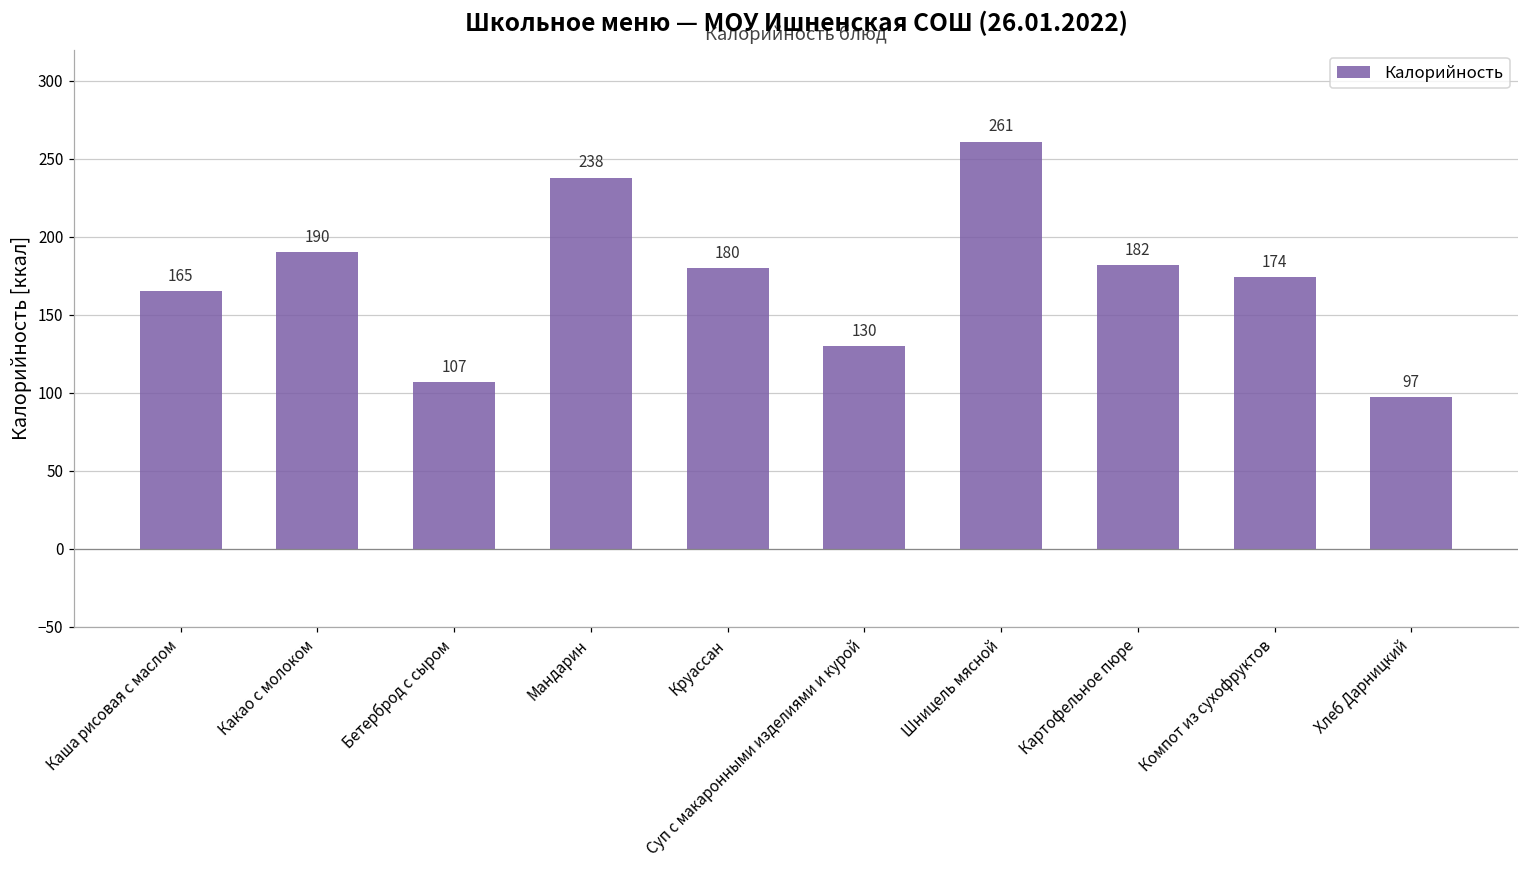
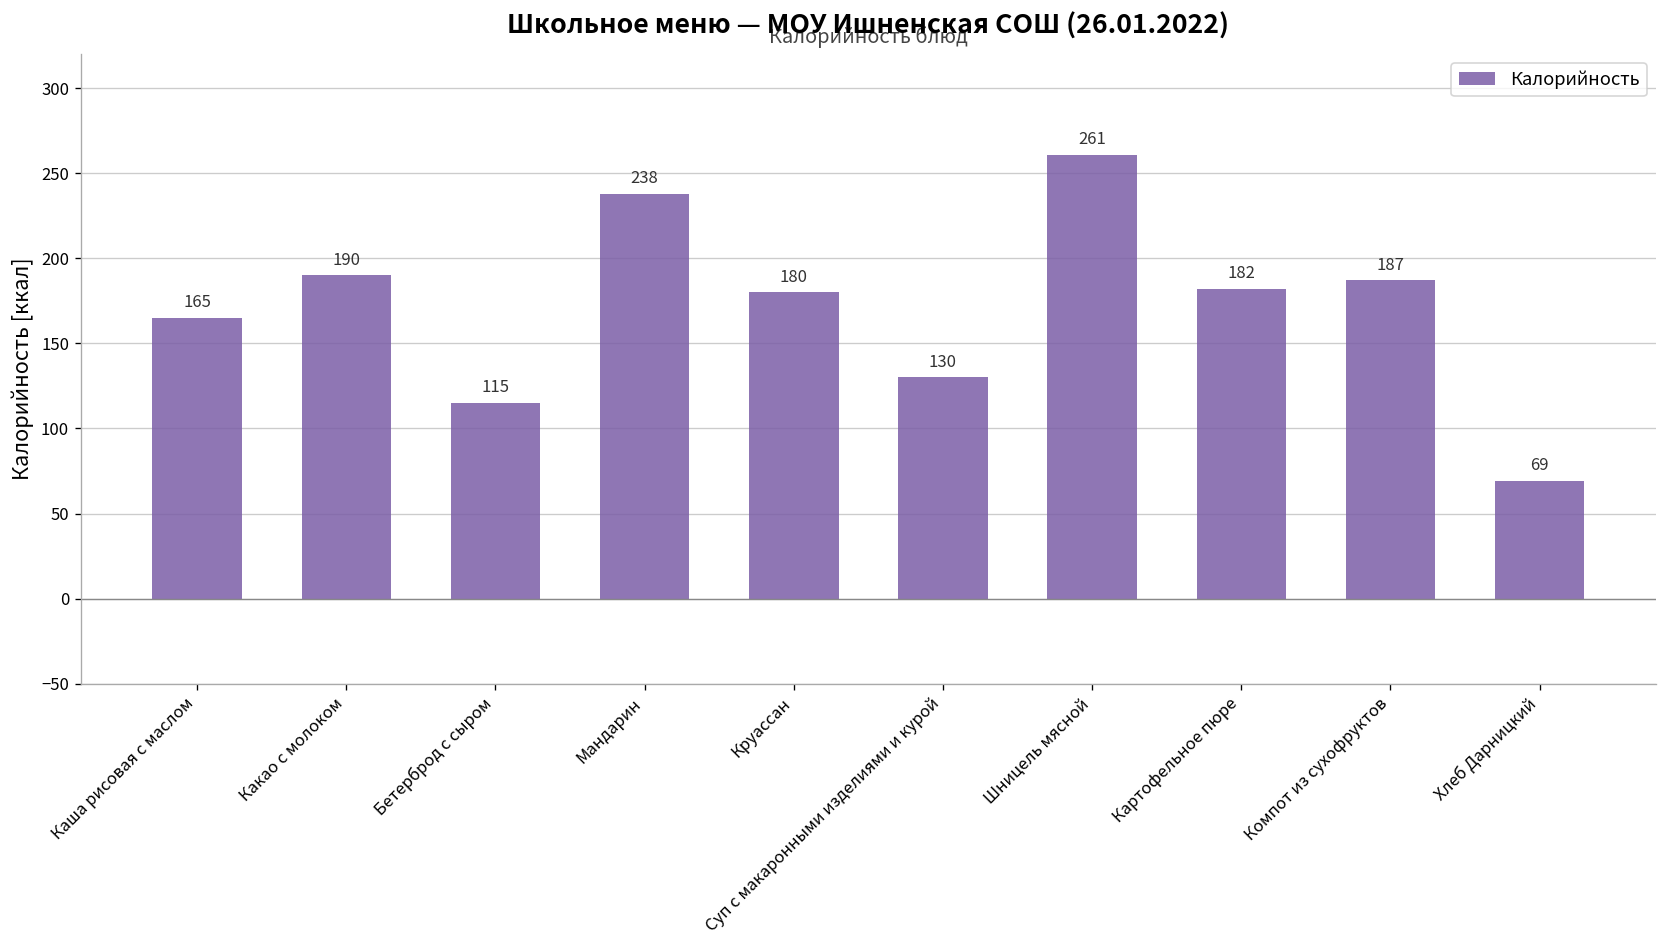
  {
    "Каша рисовая с маслом": 165,
    "Какао с молоком": 190,
-   "Бетерброд с сыром": 107,
+   "Бетерброд с сыром": 115,
    "Мандарин": 238,
    "Круассан": 180,
    "Суп с макаронными изделиями и курой": 130,
    "Шницель мясной": 261,
    "Картофельное пюре": 182,
-   "Компот из сухофруктов": 174,
-   "Хлеб Дарницкий": 97
+   "Компот из сухофруктов": 187,
+   "Хлеб Дарницкий": 69
  }
